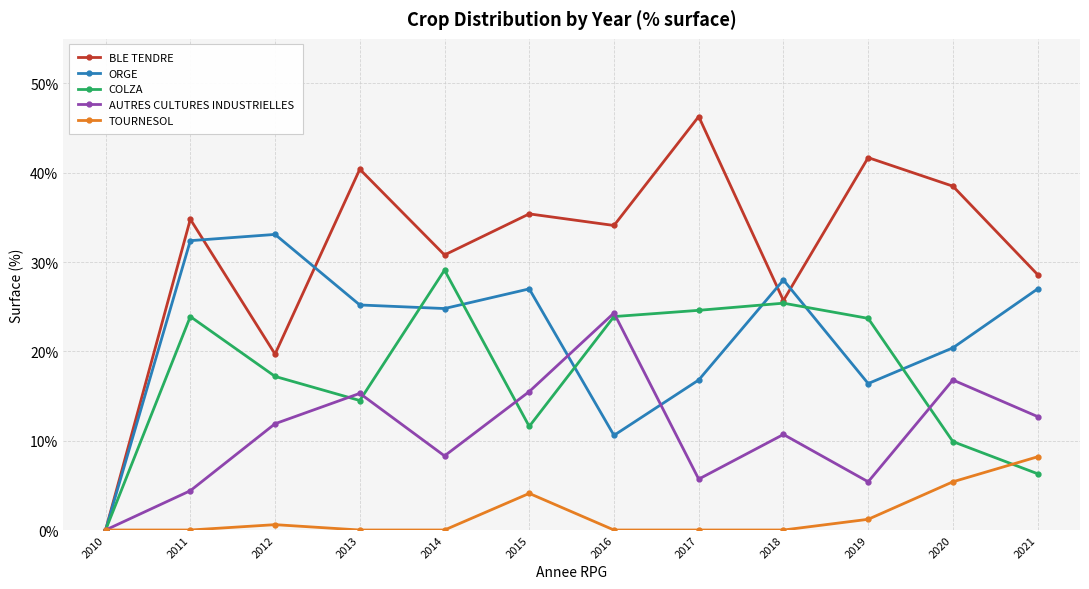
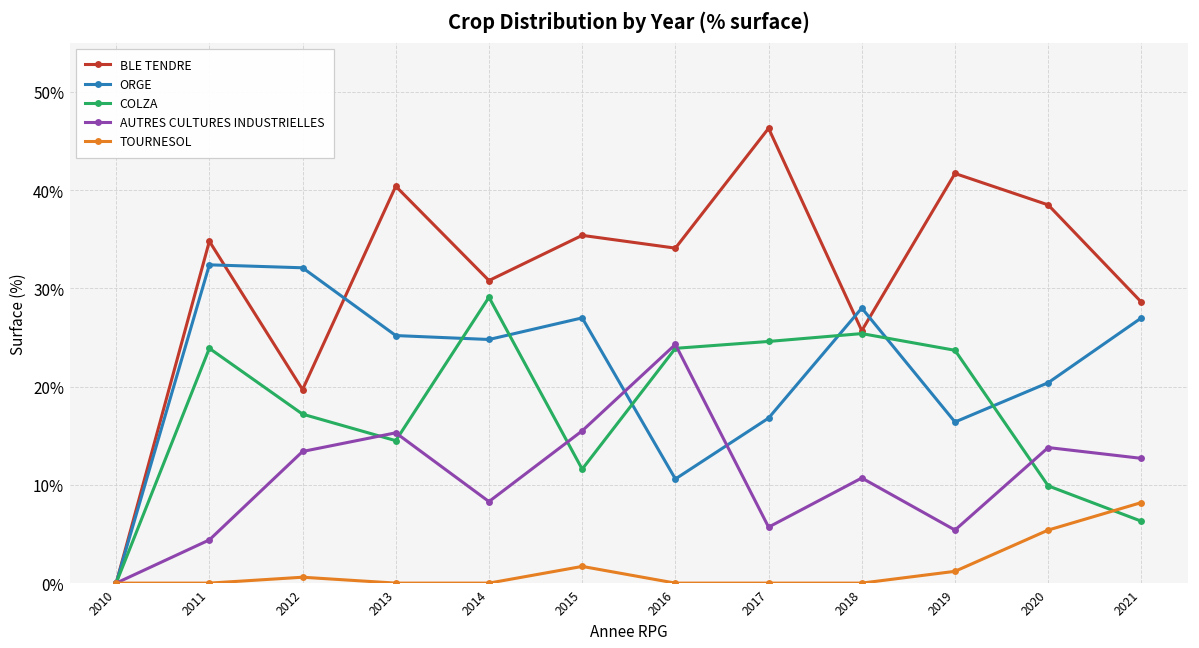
  {
    "BLE TENDRE": {
      "2011": "35%",
      "2012": "20%",
      "2013": "40%",
      "2014": "31%",
      "2015": "35%",
      "2016": "34%",
      "2017": "46%",
      "2018": "26%",
      "2019": "42%",
      "2020": "39%",
      "2021": "29%"
    },
    "ORGE": {
      "2011": "32%",
-     "2012": "33%",
+     "2012": "32%",
      "2013": "25%",
      "2014": "25%",
      "2015": "27%",
      "2016": "11%",
      "2017": "17%",
      "2018": "28%",
      "2019": "16%",
      "2020": "20%",
      "2021": "27%"
    },
    "COLZA": {
      "2011": "24%",
      "2012": "17%",
      "2013": "15%",
      "2014": "29%",
      "2015": "12%",
      "2016": "24%",
      "2017": "25%",
      "2018": "25%",
      "2019": "24%",
      "2020": "10%",
      "2021": "6%"
    },
    "AUTRES CULTURES INDUSTRIELLES": {
      "2011": "4%",
-     "2012": "12%",
+     "2012": "13%",
      "2013": "15%",
      "2014": "8%",
      "2015": "16%",
      "2016": "24%",
      "2017": "6%",
      "2018": "11%",
      "2019": "5%",
-     "2020": "17%",
+     "2020": "14%",
      "2021": "13%"
    },
    "TOURNESOL": {
      "2011": "0%",
      "2012": "1%",
      "2013": "0%",
      "2014": "0%",
-     "2015": "4%",
+     "2015": "2%",
      "2016": "0%",
      "2017": "0%",
      "2018": "0%",
      "2019": "1%",
      "2020": "5%",
      "2021": "8%"
    }
  }
